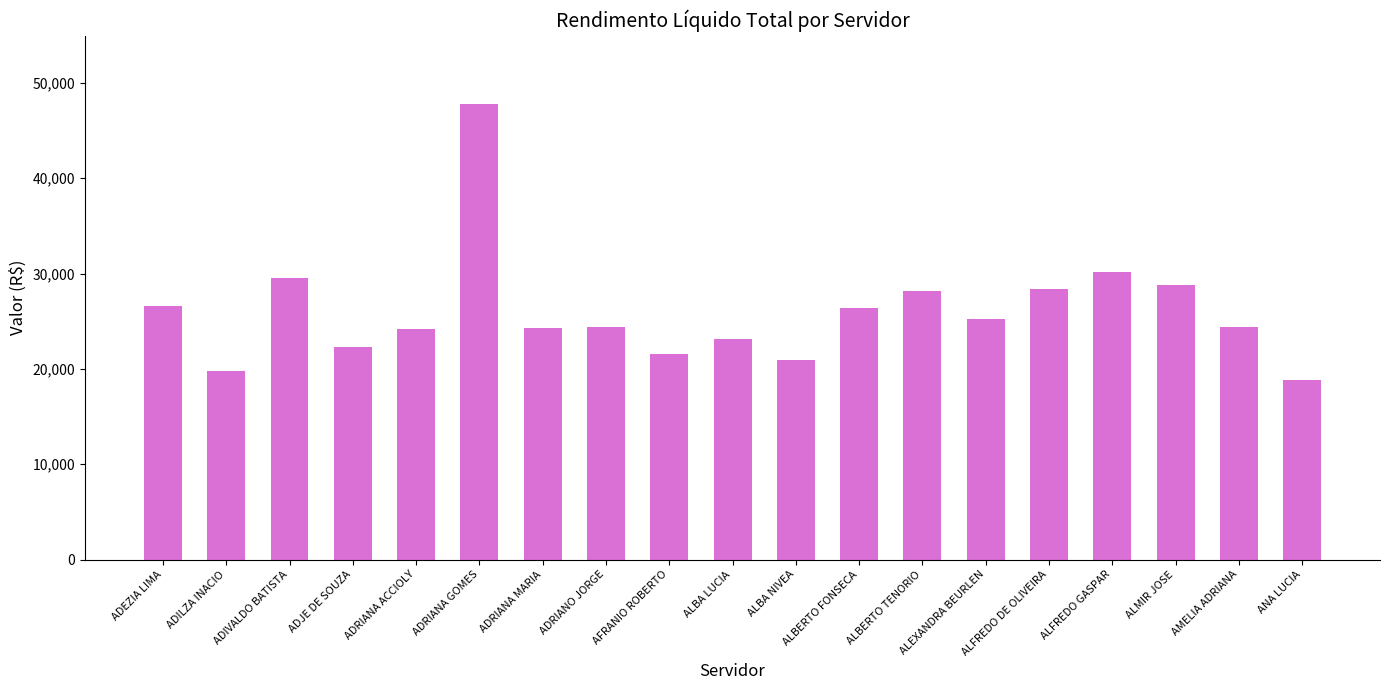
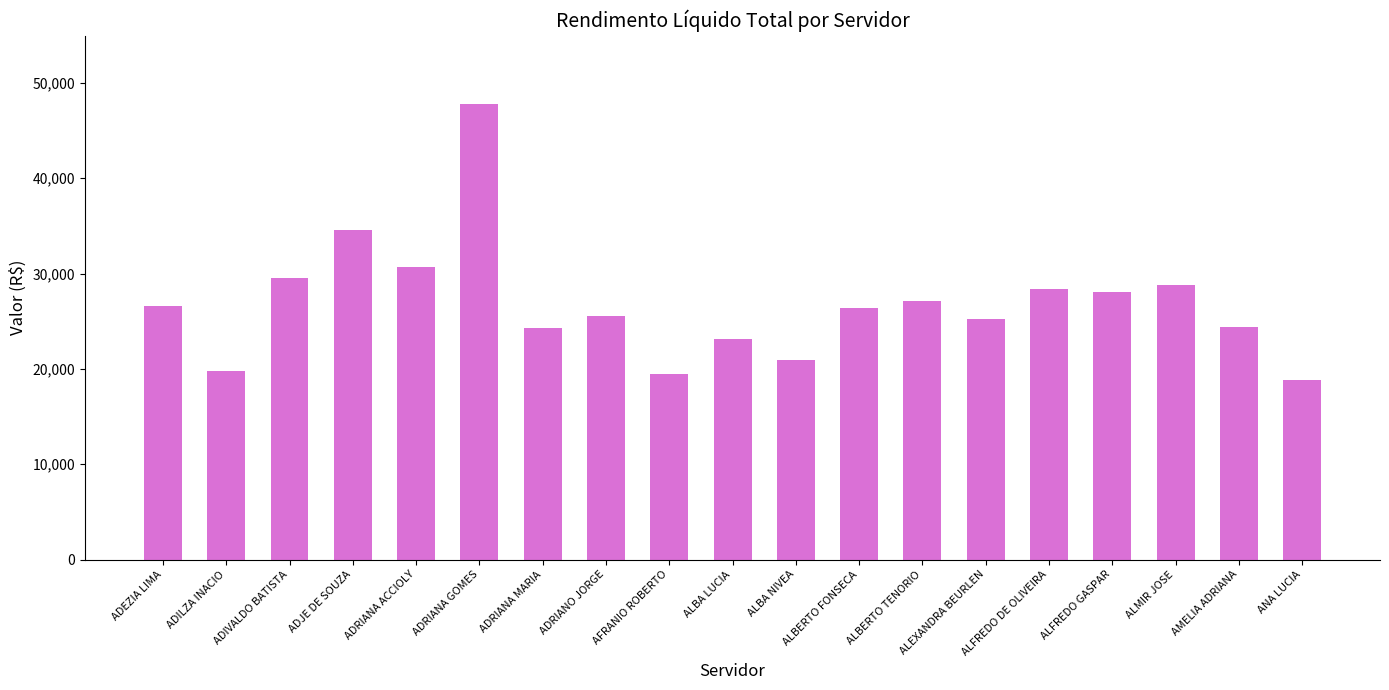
  {
    "ADEZIA LIMA": "27,000",
    "ADILZA INACIO": "20,000",
    "ADIVALDO BATISTA": "30,000",
-   "ADJE DE SOUZA": "22,000",
-   "ADRIANA ACCIOLY": "24,000",
+   "ADJE DE SOUZA": "35,000",
+   "ADRIANA ACCIOLY": "31,000",
    "ADRIANA GOMES": "48,000",
    "ADRIANA MARIA": "24,000",
-   "ADRIANO JORGE": "24,000",
-   "AFRANIO ROBERTO": "22,000",
+   "ADRIANO JORGE": "25,000",
+   "AFRANIO ROBERTO": "19,000",
    "ALBA LUCIA": "23,000",
    "ALBA NIVEA": "21,000",
    "ALBERTO FONSECA": "26,000",
-   "ALBERTO TENORIO": "28,000",
+   "ALBERTO TENORIO": "27,000",
    "ALEXANDRA BEURLEN": "25,000",
    "ALFREDO DE OLIVEIRA": "28,000",
-   "ALFREDO GASPAR": "30,000",
+   "ALFREDO GASPAR": "28,000",
    "ALMIR JOSE": "29,000",
    "AMELIA ADRIANA": "24,000",
    "ANA LUCIA": "19,000"
  }
